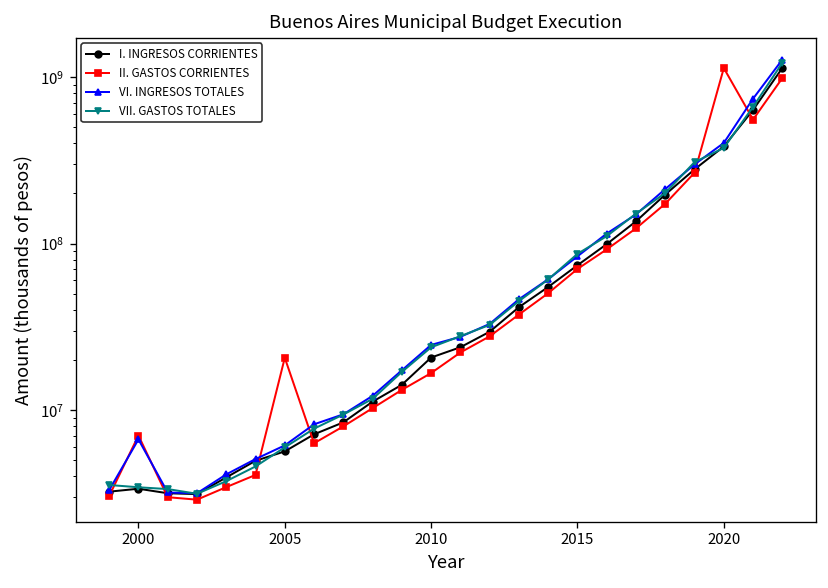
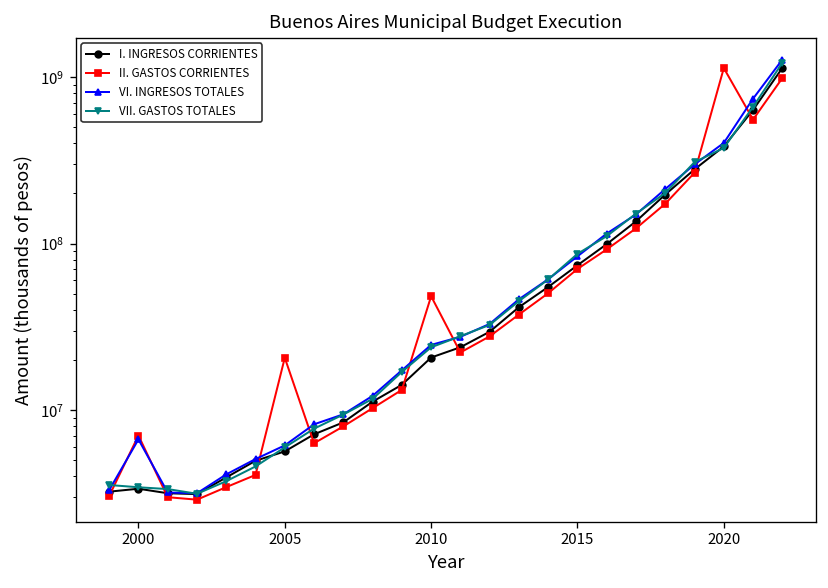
  {
    "I. INGRESOS CORRIENTES": {
      "2005": 5700000,
      "2010": 21000000,
      "2015": 70000000
    },
    "II. GASTOS CORRIENTES": {
      "2000": 7000000,
      "2005": 21000000,
-     "2010": 17000000,
+     "2010": 48000000,
      "2015": 70000000,
      "2020": 1100000000
    },
    "VI. INGRESOS TOTALES": {
      "2000": 7000000,
      "2020": 400000000
    }
  }
